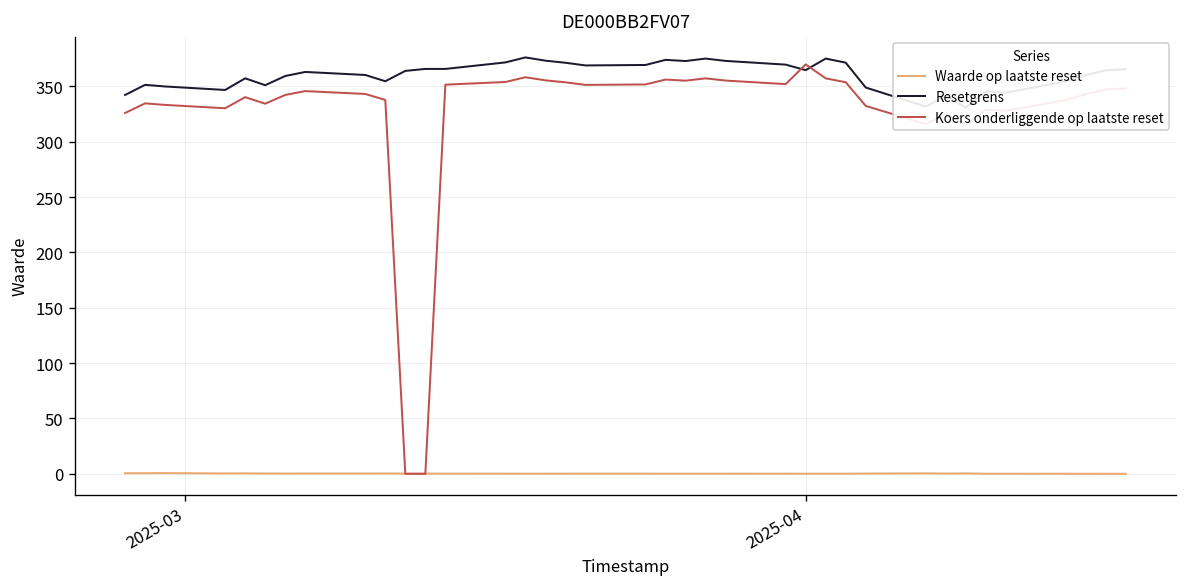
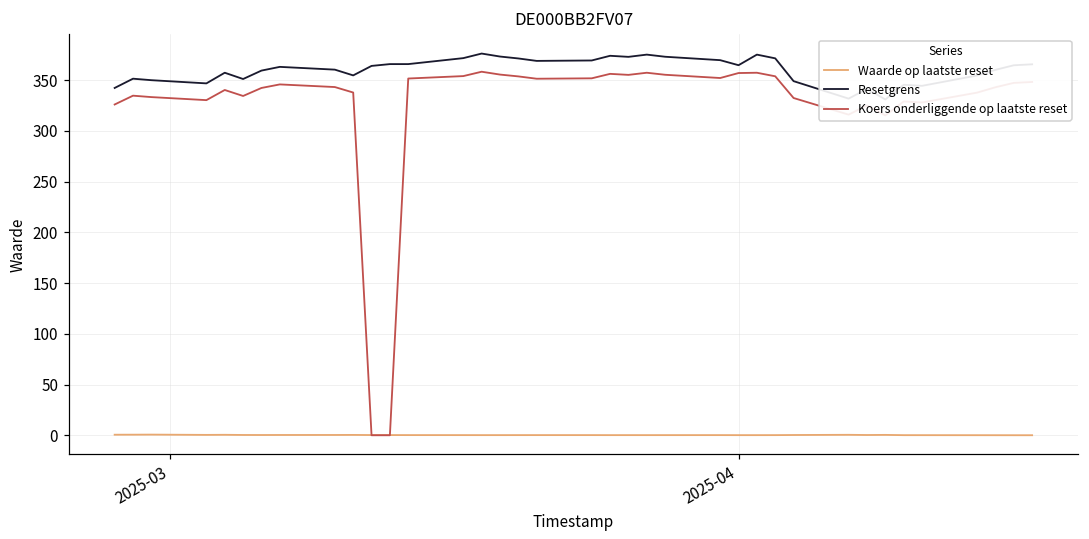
  {
    "Waarde op laatste reset": {
      "2025-04": 0
    },
    "Resetgrens": {
      "2025-04": 360
    },
    "Koers onderliggende op laatste reset": {
-     "2025-04": 370
+     "2025-04": 360
    }
  }
